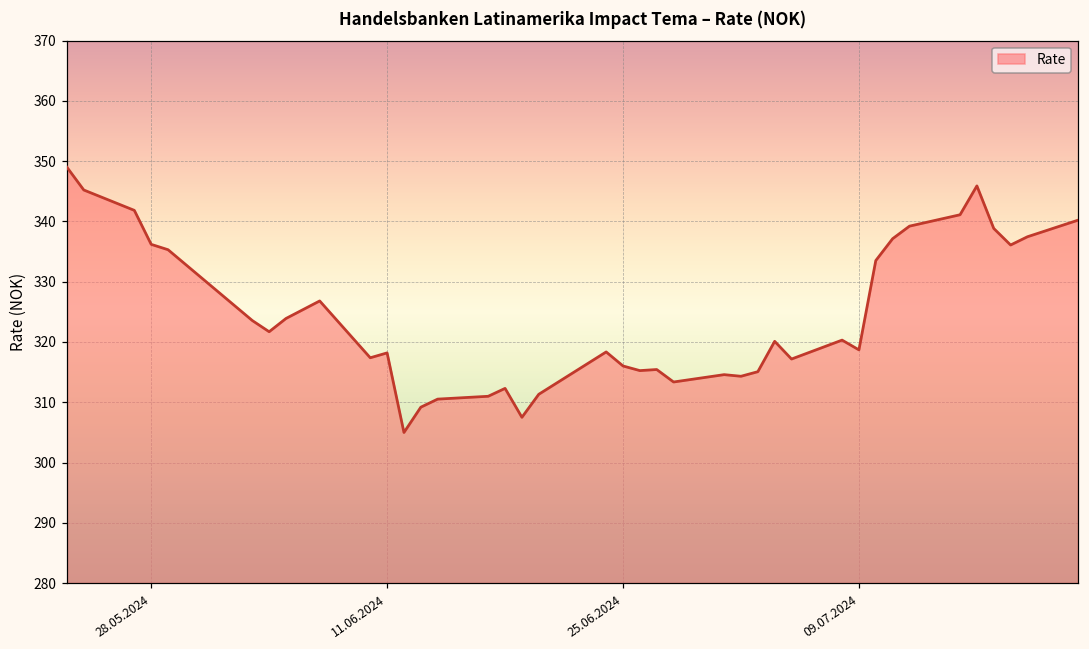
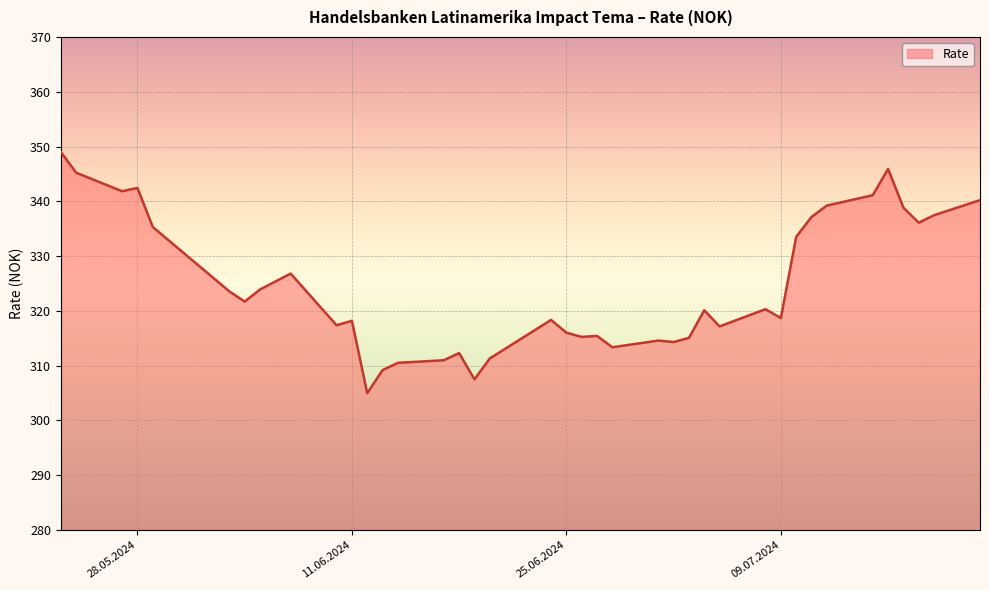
  {
-   "28.05.2024": 336,
+   "28.05.2024": 342,
    "11.06.2024": 318,
    "25.06.2024": 316,
    "09.07.2024": 319
  }
